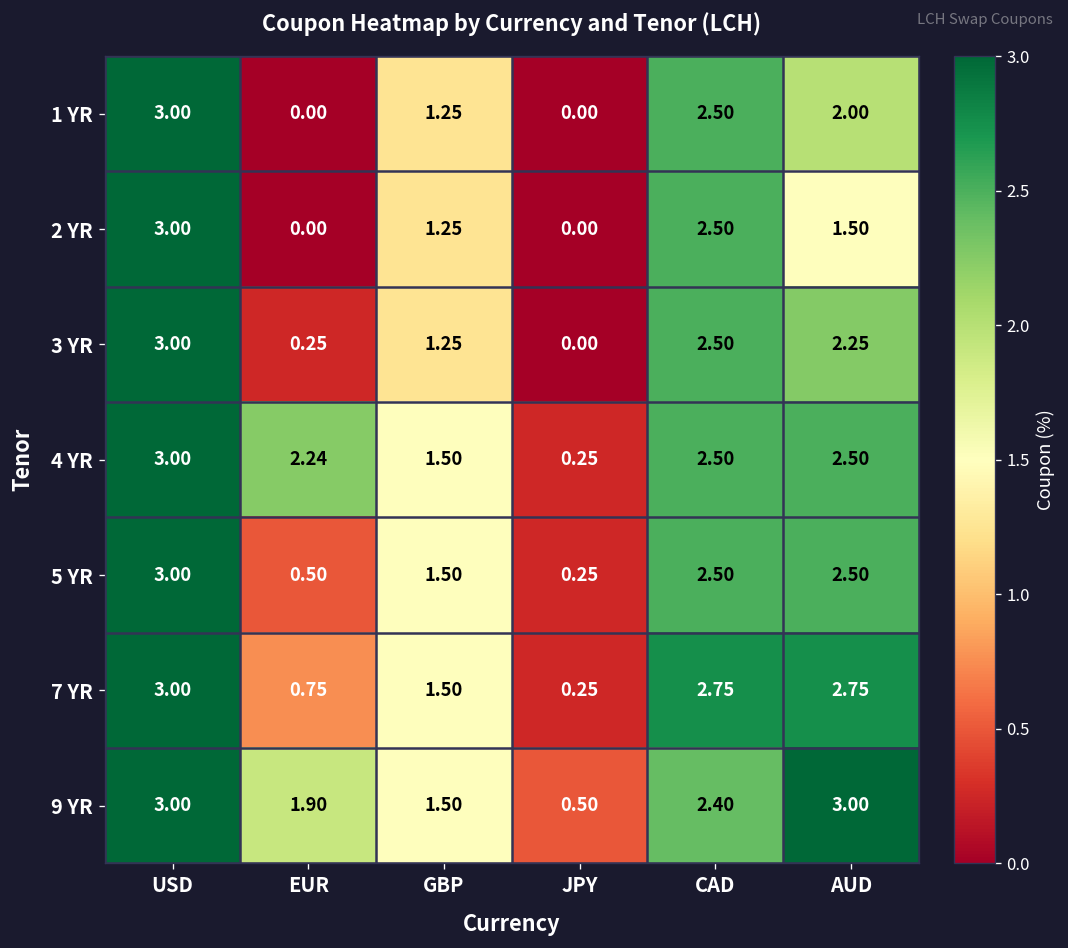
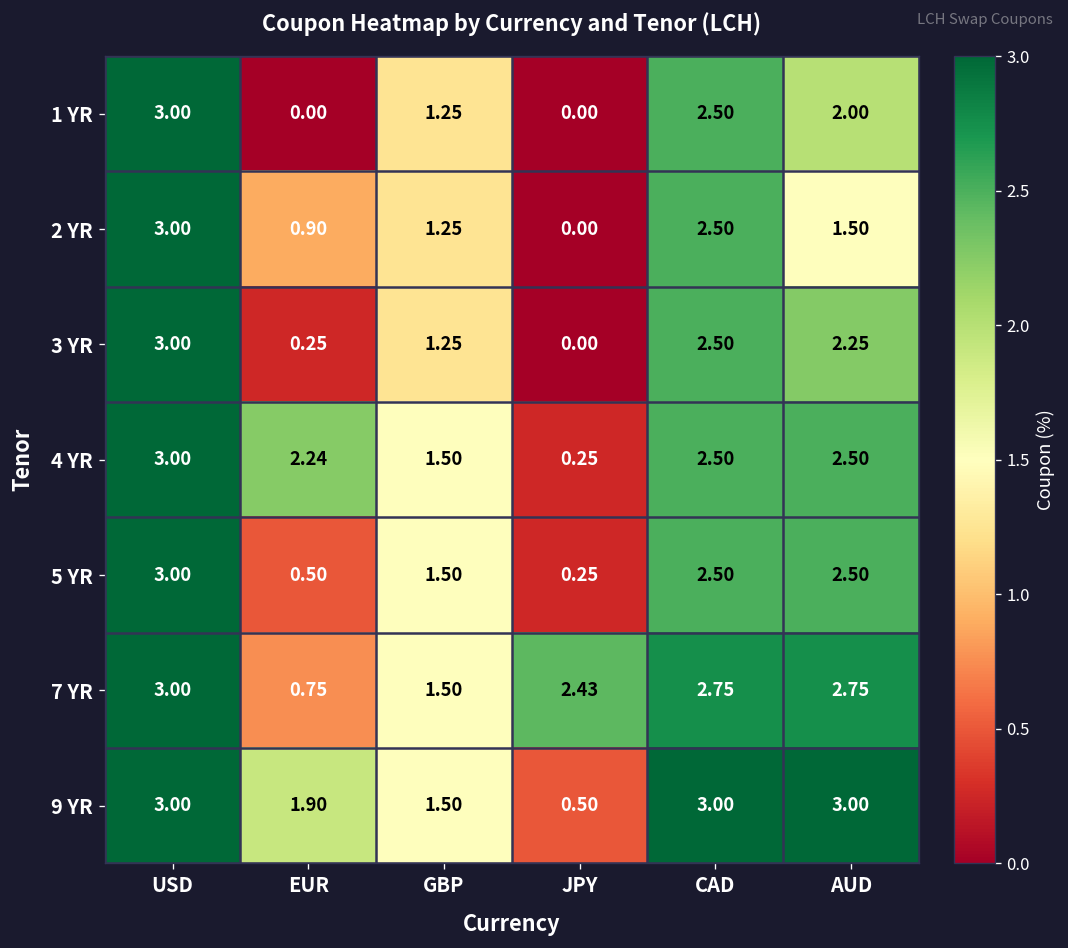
  {
    "1 YR": {
      "USD": 3.00,
      "EUR": 0.00,
      "GBP": 1.25,
      "JPY": 0.00,
      "CAD": 2.50,
      "AUD": 2.00
    },
    "2 YR": {
      "USD": 3.00,
-     "EUR": 0.00,
+     "EUR": 0.90,
      "GBP": 1.25,
      "JPY": 0.00,
      "CAD": 2.50,
      "AUD": 1.50
    },
    "3 YR": {
      "USD": 3.00,
      "EUR": 0.25,
      "GBP": 1.25,
      "JPY": 0.00,
      "CAD": 2.50,
      "AUD": 2.25
    },
    "4 YR": {
      "USD": 3.00,
      "EUR": 2.24,
      "GBP": 1.50,
      "JPY": 0.25,
      "CAD": 2.50,
      "AUD": 2.50
    },
    "5 YR": {
      "USD": 3.00,
      "EUR": 0.50,
      "GBP": 1.50,
      "JPY": 0.25,
      "CAD": 2.50,
      "AUD": 2.50
    },
    "7 YR": {
      "USD": 3.00,
      "EUR": 0.75,
      "GBP": 1.50,
-     "JPY": 0.25,
+     "JPY": 2.43,
      "CAD": 2.75,
      "AUD": 2.75
    },
    "9 YR": {
      "USD": 3.00,
      "EUR": 1.90,
      "GBP": 1.50,
      "JPY": 0.50,
-     "CAD": 2.40,
+     "CAD": 3.00,
      "AUD": 3.00
    }
  }
